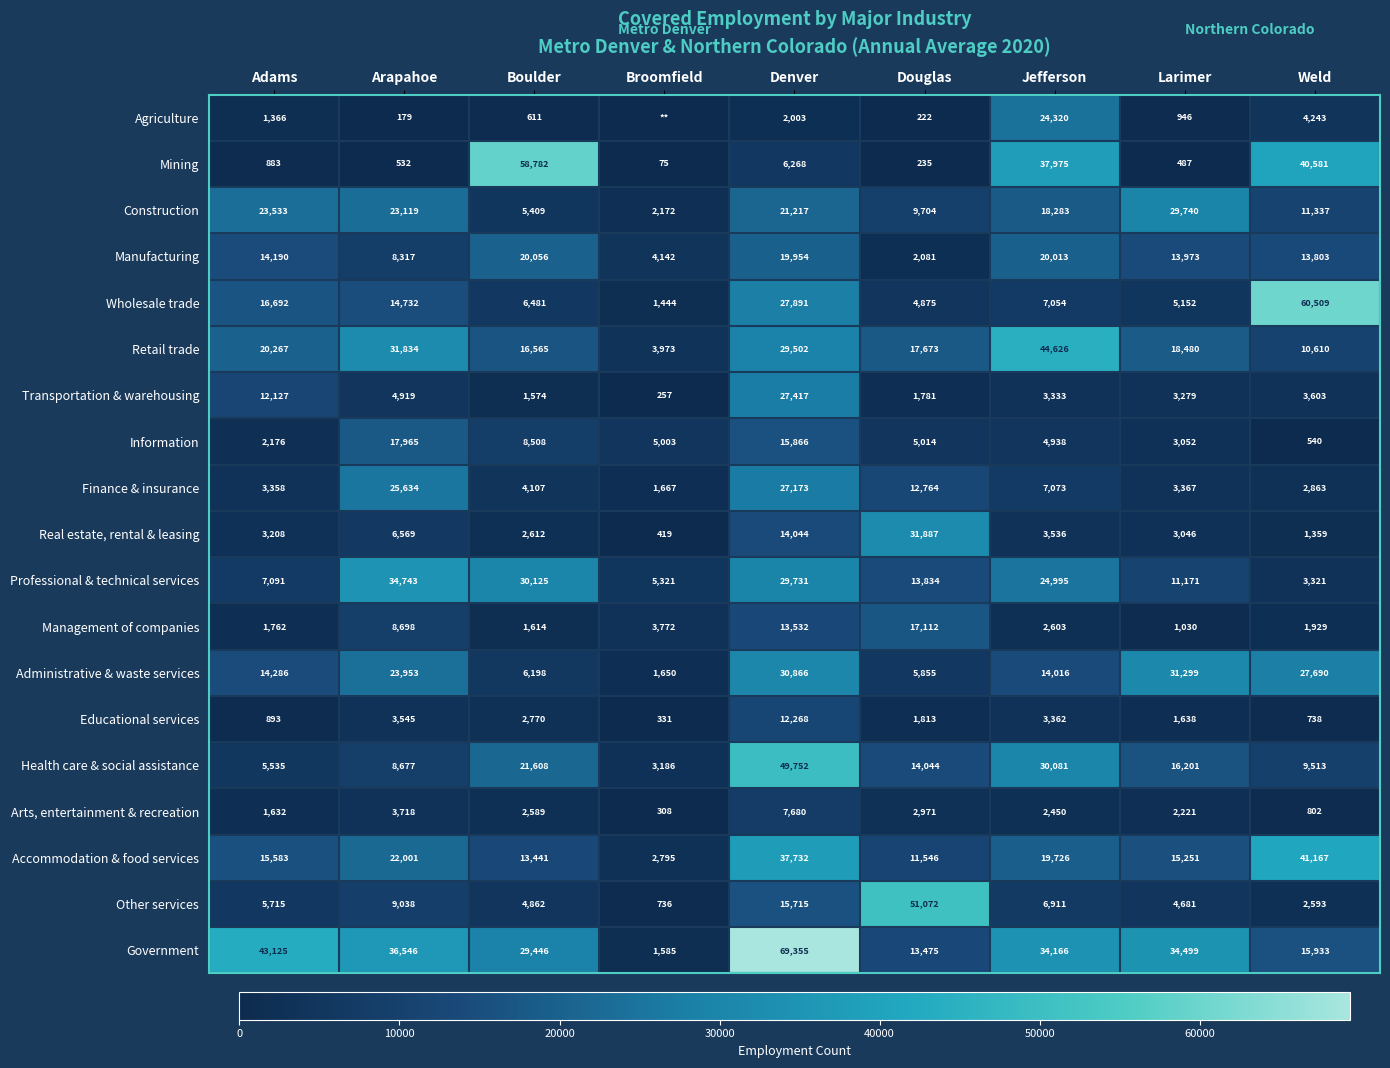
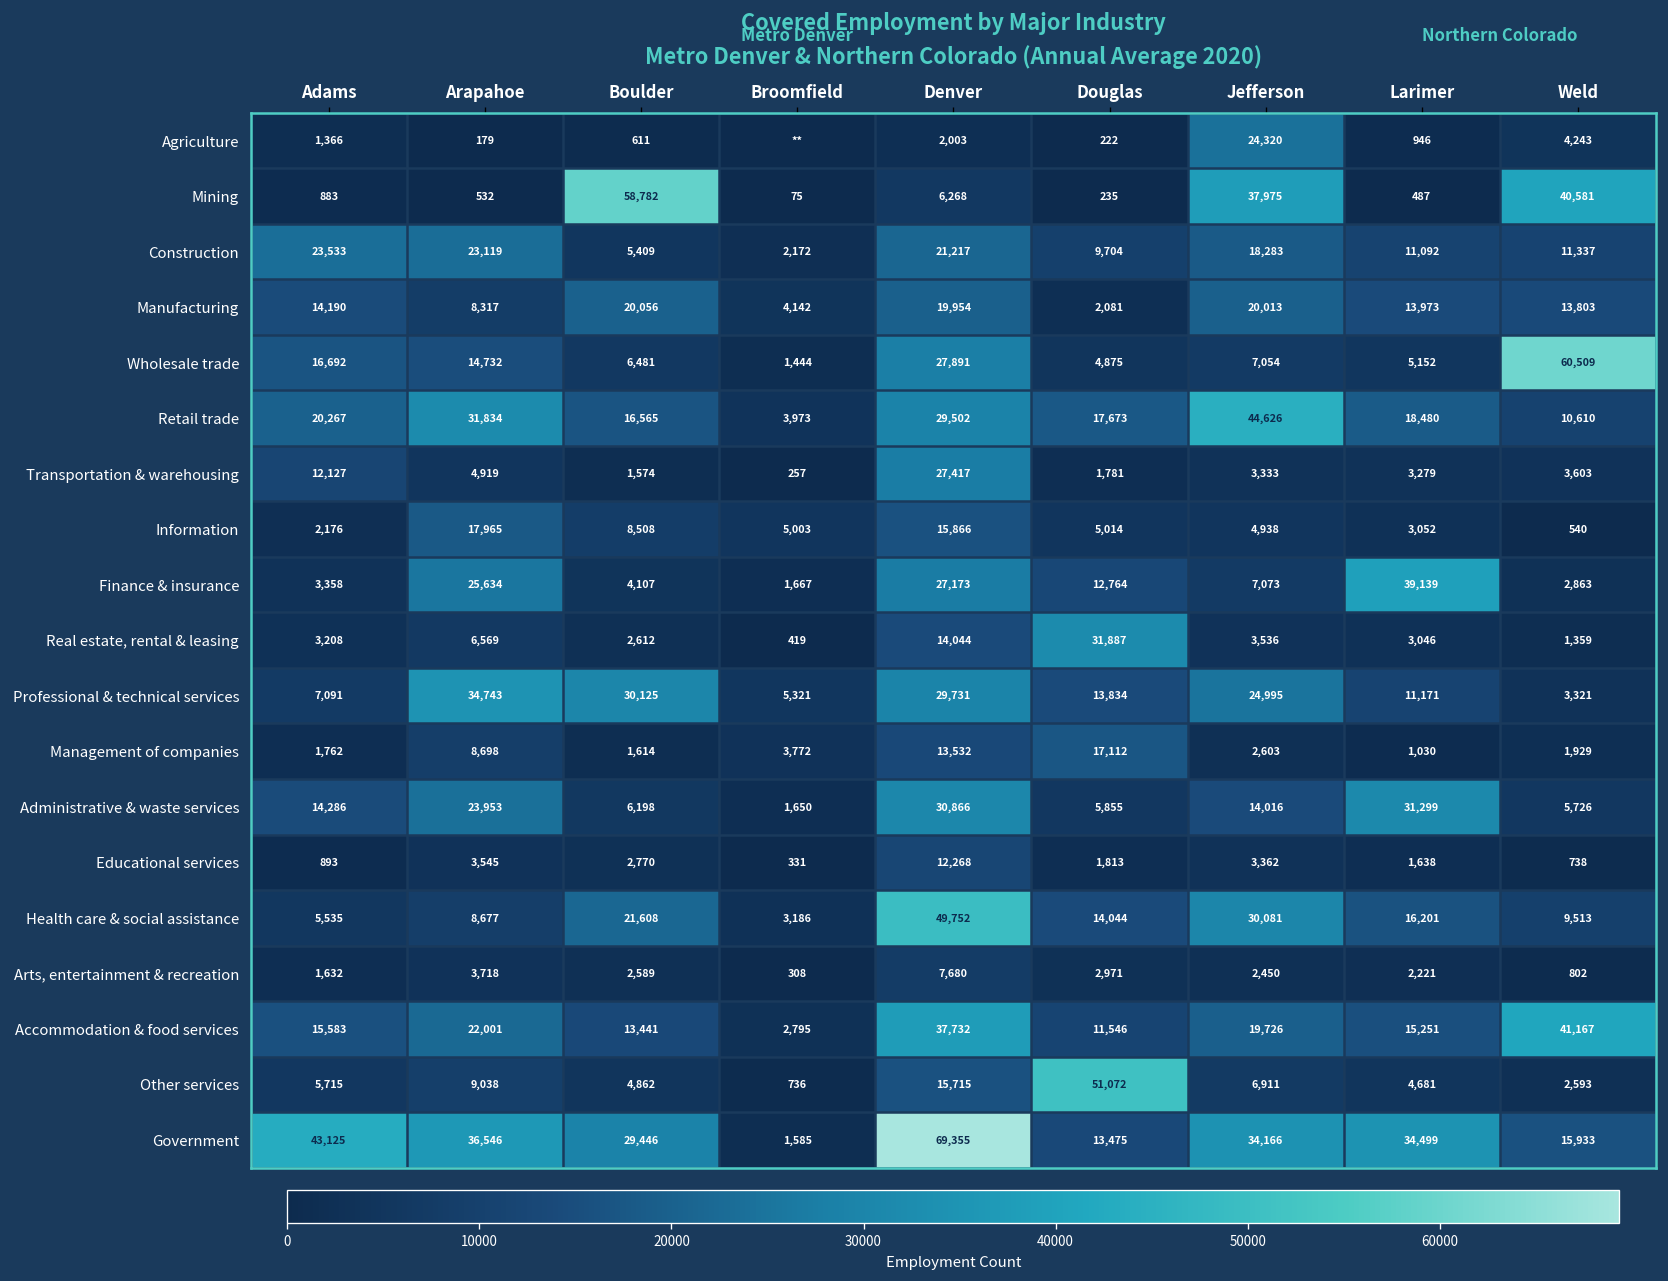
  {
    "Agriculture": {
      "Adams": "1,366",
      "Arapahoe": "179",
      "Boulder": "611",
      "Denver": "2,003",
      "Douglas": "222",
      "Jefferson": "24,320",
      "Larimer": "946",
      "Weld": "4,243"
    },
    "Mining": {
      "Adams": "883",
      "Arapahoe": "532",
      "Boulder": "58,782",
      "Broomfield": "75",
      "Denver": "6,268",
      "Douglas": "235",
      "Jefferson": "37,975",
      "Larimer": "487",
      "Weld": "40,581"
    },
    "Construction": {
      "Adams": "23,533",
      "Arapahoe": "23,119",
      "Boulder": "5,409",
      "Broomfield": "2,172",
      "Denver": "21,217",
      "Douglas": "9,704",
      "Jefferson": "18,283",
-     "Larimer": "29,740",
+     "Larimer": "11,092",
      "Weld": "11,337"
    },
    "Manufacturing": {
      "Adams": "14,190",
      "Arapahoe": "8,317",
      "Boulder": "20,056",
      "Broomfield": "4,142",
      "Denver": "19,954",
      "Douglas": "2,081",
      "Jefferson": "20,013",
      "Larimer": "13,973",
      "Weld": "13,803"
    },
    "Wholesale trade": {
      "Adams": "16,692",
      "Arapahoe": "14,732",
      "Boulder": "6,481",
      "Broomfield": "1,444",
      "Denver": "27,891",
      "Douglas": "4,875",
      "Jefferson": "7,054",
      "Larimer": "5,152",
      "Weld": "60,509"
    },
    "Retail trade": {
      "Adams": "20,267",
      "Arapahoe": "31,834",
      "Boulder": "16,565",
      "Broomfield": "3,973",
      "Denver": "29,502",
      "Douglas": "17,673",
      "Jefferson": "44,626",
      "Larimer": "18,480",
      "Weld": "10,610"
    },
    "Transportation & warehousing": {
      "Adams": "12,127",
      "Arapahoe": "4,919",
      "Boulder": "1,574",
      "Broomfield": "257",
      "Denver": "27,417",
      "Douglas": "1,781",
      "Jefferson": "3,333",
      "Larimer": "3,279",
      "Weld": "3,603"
    },
    "Information": {
      "Adams": "2,176",
      "Arapahoe": "17,965",
      "Boulder": "8,508",
      "Broomfield": "5,003",
      "Denver": "15,866",
      "Douglas": "5,014",
      "Jefferson": "4,938",
      "Larimer": "3,052",
      "Weld": "540"
    },
    "Finance & insurance": {
      "Adams": "3,358",
      "Arapahoe": "25,634",
      "Boulder": "4,107",
      "Broomfield": "1,667",
      "Denver": "27,173",
      "Douglas": "12,764",
      "Jefferson": "7,073",
-     "Larimer": "3,367",
+     "Larimer": "39,139",
      "Weld": "2,863"
    },
    "Real estate, rental & leasing": {
      "Adams": "3,208",
      "Arapahoe": "6,569",
      "Boulder": "2,612",
      "Broomfield": "419",
      "Denver": "14,044",
      "Douglas": "31,887",
      "Jefferson": "3,536",
      "Larimer": "3,046",
      "Weld": "1,359"
    },
    "Professional & technical services": {
      "Adams": "7,091",
      "Arapahoe": "34,743",
      "Boulder": "30,125",
      "Broomfield": "5,321",
      "Denver": "29,731",
      "Douglas": "13,834",
      "Jefferson": "24,995",
      "Larimer": "11,171",
      "Weld": "3,321"
    },
    "Management of companies": {
      "Adams": "1,762",
      "Arapahoe": "8,698",
      "Boulder": "1,614",
      "Broomfield": "3,772",
      "Denver": "13,532",
      "Douglas": "17,112",
      "Jefferson": "2,603",
      "Larimer": "1,030",
      "Weld": "1,929"
    },
    "Administrative & waste services": {
      "Adams": "14,286",
      "Arapahoe": "23,953",
      "Boulder": "6,198",
      "Broomfield": "1,650",
      "Denver": "30,866",
      "Douglas": "5,855",
      "Jefferson": "14,016",
      "Larimer": "31,299",
-     "Weld": "27,690"
+     "Weld": "5,726"
    },
    "Educational services": {
      "Adams": "893",
      "Arapahoe": "3,545",
      "Boulder": "2,770",
      "Broomfield": "331",
      "Denver": "12,268",
      "Douglas": "1,813",
      "Jefferson": "3,362",
      "Larimer": "1,638",
      "Weld": "738"
    },
    "Health care & social assistance": {
      "Adams": "5,535",
      "Arapahoe": "8,677",
      "Boulder": "21,608",
      "Broomfield": "3,186",
      "Denver": "49,752",
      "Douglas": "14,044",
      "Jefferson": "30,081",
      "Larimer": "16,201",
      "Weld": "9,513"
    },
    "Arts, entertainment & recreation": {
      "Adams": "1,632",
      "Arapahoe": "3,718",
      "Boulder": "2,589",
      "Broomfield": "308",
      "Denver": "7,680",
      "Douglas": "2,971",
      "Jefferson": "2,450",
      "Larimer": "2,221",
      "Weld": "802"
    },
    "Accommodation & food services": {
      "Adams": "15,583",
      "Arapahoe": "22,001",
      "Boulder": "13,441",
      "Broomfield": "2,795",
      "Denver": "37,732",
      "Douglas": "11,546",
      "Jefferson": "19,726",
      "Larimer": "15,251",
      "Weld": "41,167"
    },
    "Other services": {
      "Adams": "5,715",
      "Arapahoe": "9,038",
      "Boulder": "4,862",
      "Broomfield": "736",
      "Denver": "15,715",
      "Douglas": "51,072",
      "Jefferson": "6,911",
      "Larimer": "4,681",
      "Weld": "2,593"
    },
    "Government": {
      "Adams": "43,125",
      "Arapahoe": "36,546",
      "Boulder": "29,446",
      "Broomfield": "1,585",
      "Denver": "69,355",
      "Douglas": "13,475",
      "Jefferson": "34,166",
      "Larimer": "34,499",
      "Weld": "15,933"
    }
  }
